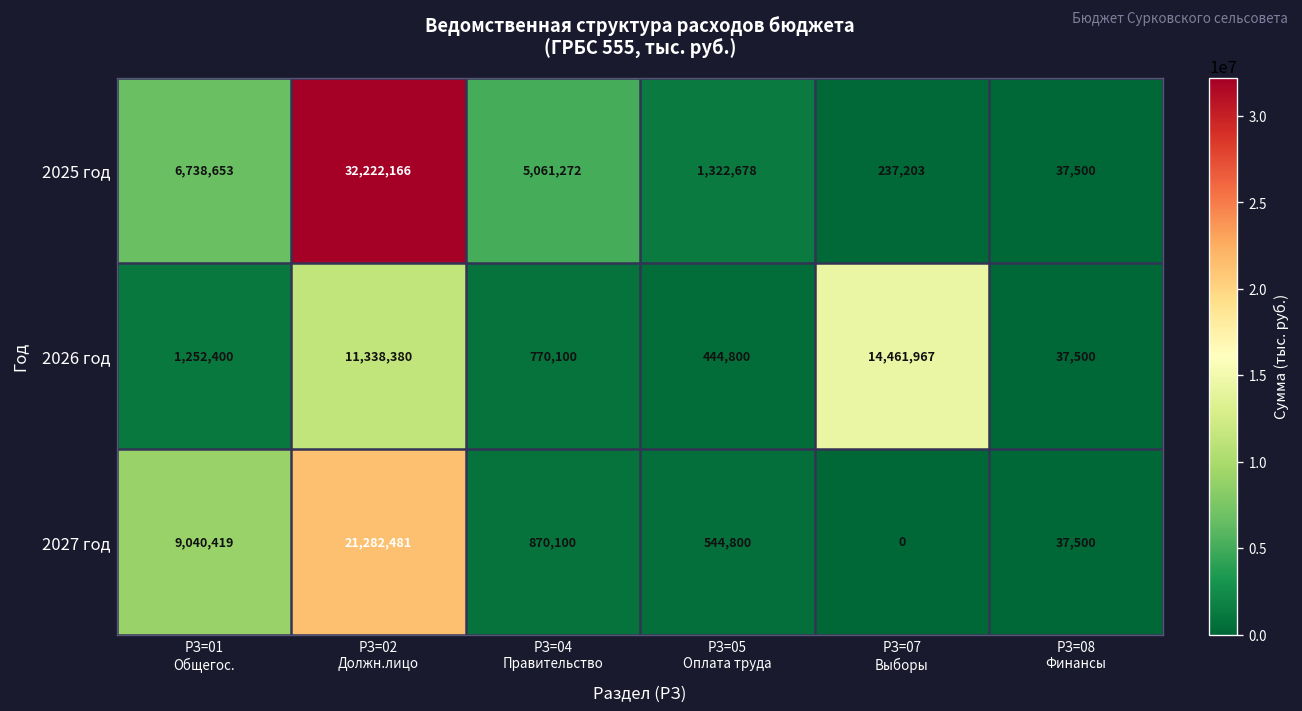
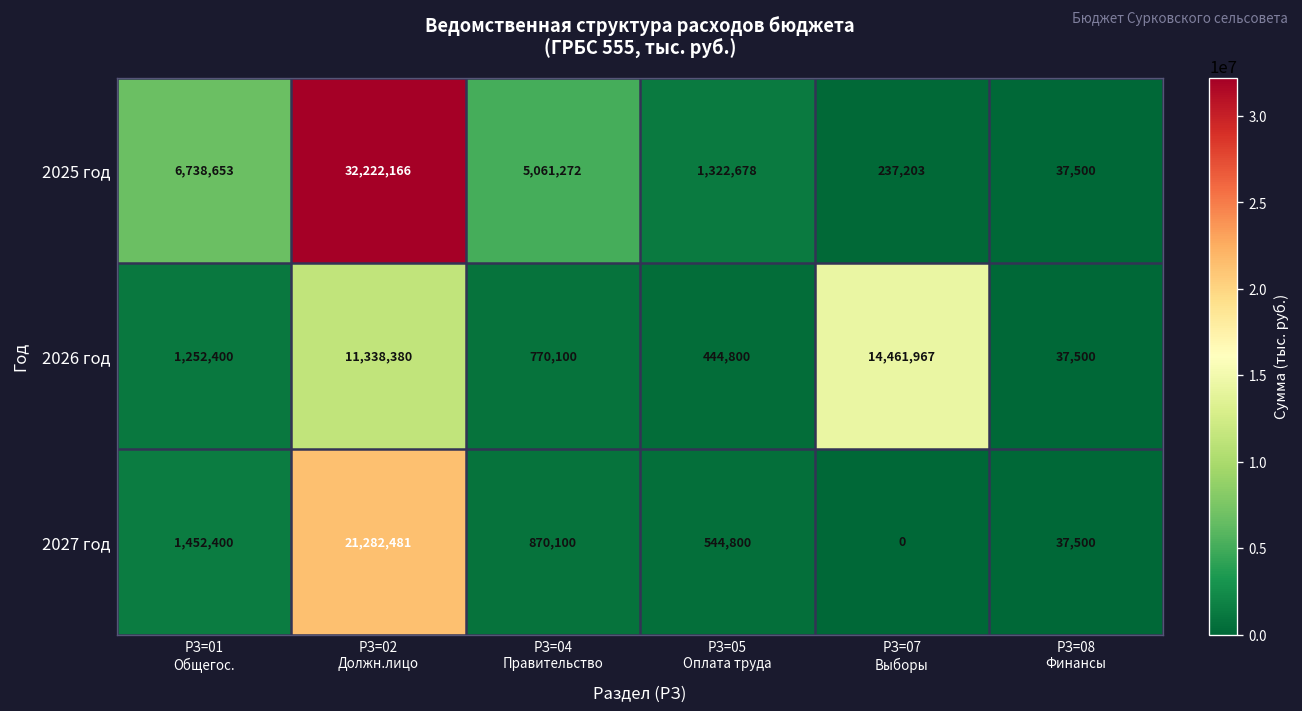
  {
    "2025 год": {
      "РЗ=01 Общегос.": "6,738,653",
      "РЗ=02 Должн.лицо": "32,222,166",
      "РЗ=04 Правительство": "5,061,272",
      "РЗ=05 Оплата труда": "1,322,678",
      "РЗ=07 Выборы": "237,203",
      "РЗ=08 Финансы": "37,500"
    },
    "2026 год": {
      "РЗ=01 Общегос.": "1,252,400",
      "РЗ=02 Должн.лицо": "11,338,380",
      "РЗ=04 Правительство": "770,100",
      "РЗ=05 Оплата труда": "444,800",
      "РЗ=07 Выборы": "14,461,967",
      "РЗ=08 Финансы": "37,500"
    },
    "2027 год": {
-     "РЗ=01 Общегос.": "9,040,419",
+     "РЗ=01 Общегос.": "1,452,400",
      "РЗ=02 Должн.лицо": "21,282,481",
      "РЗ=04 Правительство": "870,100",
      "РЗ=05 Оплата труда": "544,800",
      "РЗ=07 Выборы": "0",
      "РЗ=08 Финансы": "37,500"
    }
  }
